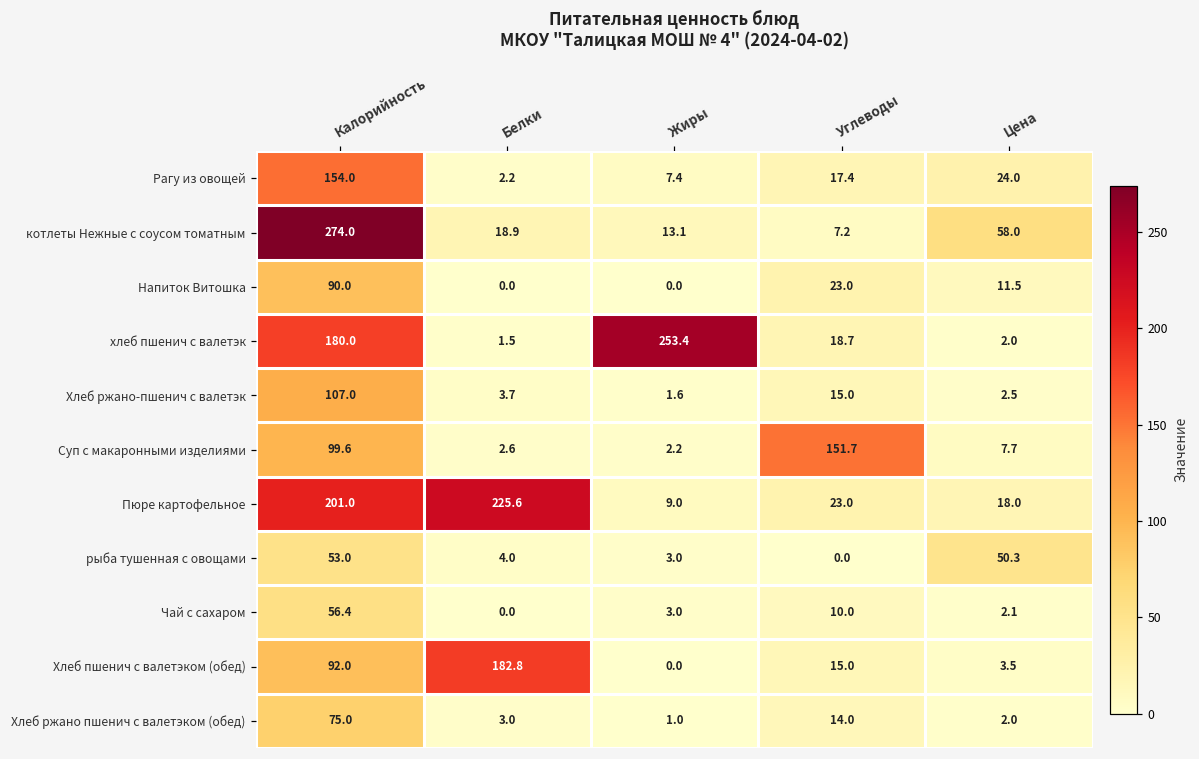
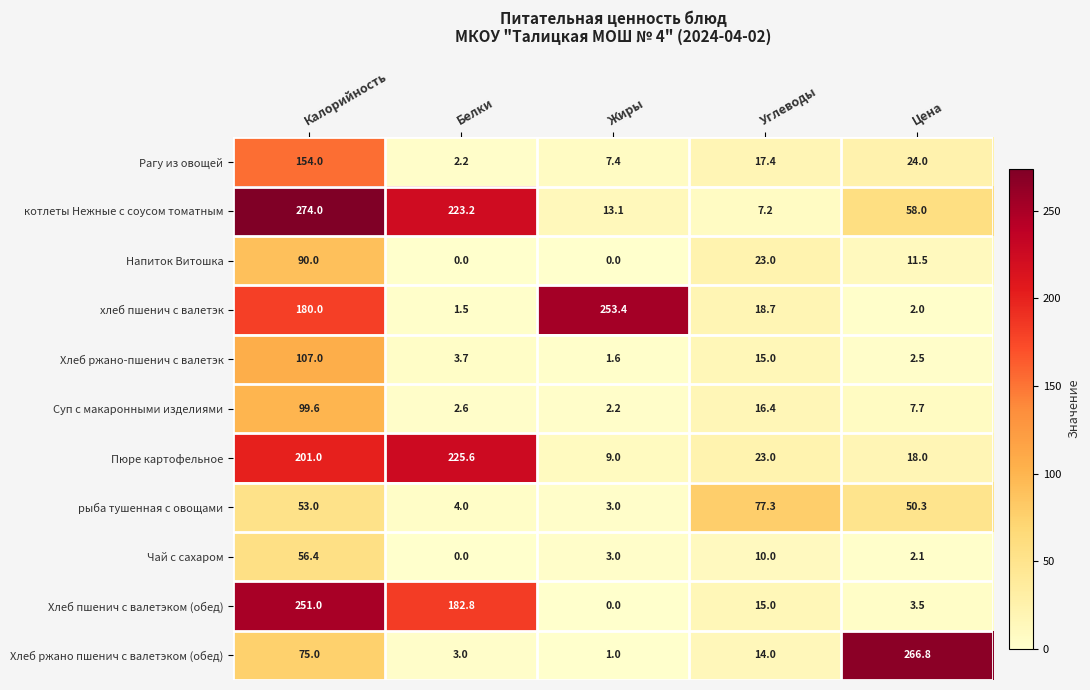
  {
    "Рагу из овощей": {
      "Калорийность": 154.0,
      "Белки": 2.2,
      "Жиры": 7.4,
      "Углеводы": 17.4,
      "Цена": 24.0
    },
    "котлеты Нежные с соусом томатным": {
      "Калорийность": 274.0,
-     "Белки": 18.9,
+     "Белки": 223.2,
      "Жиры": 13.1,
      "Углеводы": 7.2,
      "Цена": 58.0
    },
    "Напиток Витошка": {
      "Калорийность": 90.0,
      "Белки": 0.0,
      "Жиры": 0.0,
      "Углеводы": 23.0,
      "Цена": 11.5
    },
    "хлеб пшенич с валетэк": {
      "Калорийность": 180.0,
      "Белки": 1.5,
      "Жиры": 253.4,
      "Углеводы": 18.7,
      "Цена": 2.0
    },
    "Хлеб ржано-пшенич с валетэк": {
      "Калорийность": 107.0,
      "Белки": 3.7,
      "Жиры": 1.6,
      "Углеводы": 15.0,
      "Цена": 2.5
    },
    "Суп с макаронными изделиями": {
      "Калорийность": 99.6,
      "Белки": 2.6,
      "Жиры": 2.2,
-     "Углеводы": 151.7,
+     "Углеводы": 16.4,
      "Цена": 7.7
    },
    "Пюре картофельное": {
      "Калорийность": 201.0,
      "Белки": 225.6,
      "Жиры": 9.0,
      "Углеводы": 23.0,
      "Цена": 18.0
    },
    "рыба тушенная с овощами": {
      "Калорийность": 53.0,
      "Белки": 4.0,
      "Жиры": 3.0,
-     "Углеводы": 0.0,
+     "Углеводы": 77.3,
      "Цена": 50.3
    },
    "Чай с сахаром": {
      "Калорийность": 56.4,
      "Белки": 0.0,
      "Жиры": 3.0,
      "Углеводы": 10.0,
      "Цена": 2.1
    },
    "Хлеб пшенич с валетэком (обед)": {
-     "Калорийность": 92.0,
+     "Калорийность": 251.0,
      "Белки": 182.8,
      "Жиры": 0.0,
      "Углеводы": 15.0,
      "Цена": 3.5
    },
    "Хлеб ржано пшенич с валетэком (обед)": {
      "Калорийность": 75.0,
      "Белки": 3.0,
      "Жиры": 1.0,
      "Углеводы": 14.0,
-     "Цена": 2.0
+     "Цена": 266.8
    }
  }
